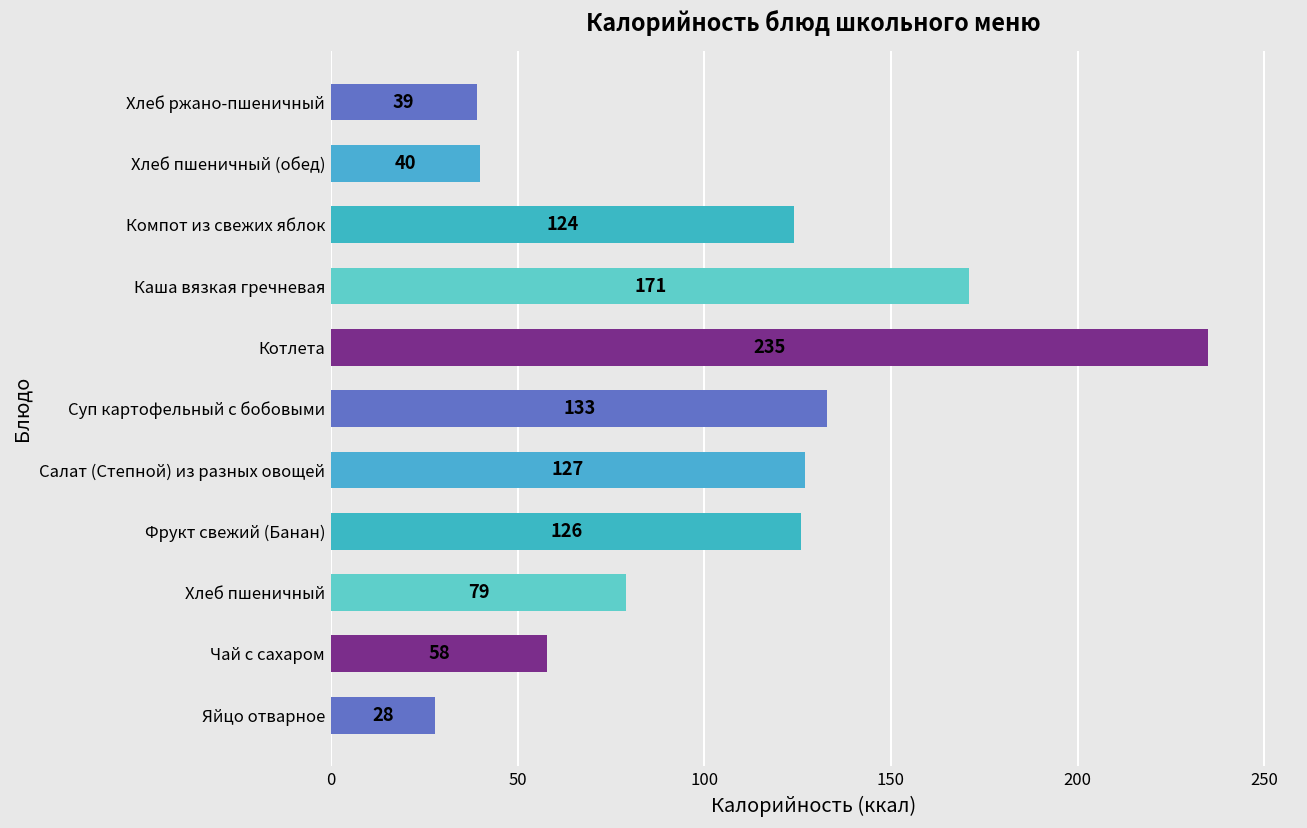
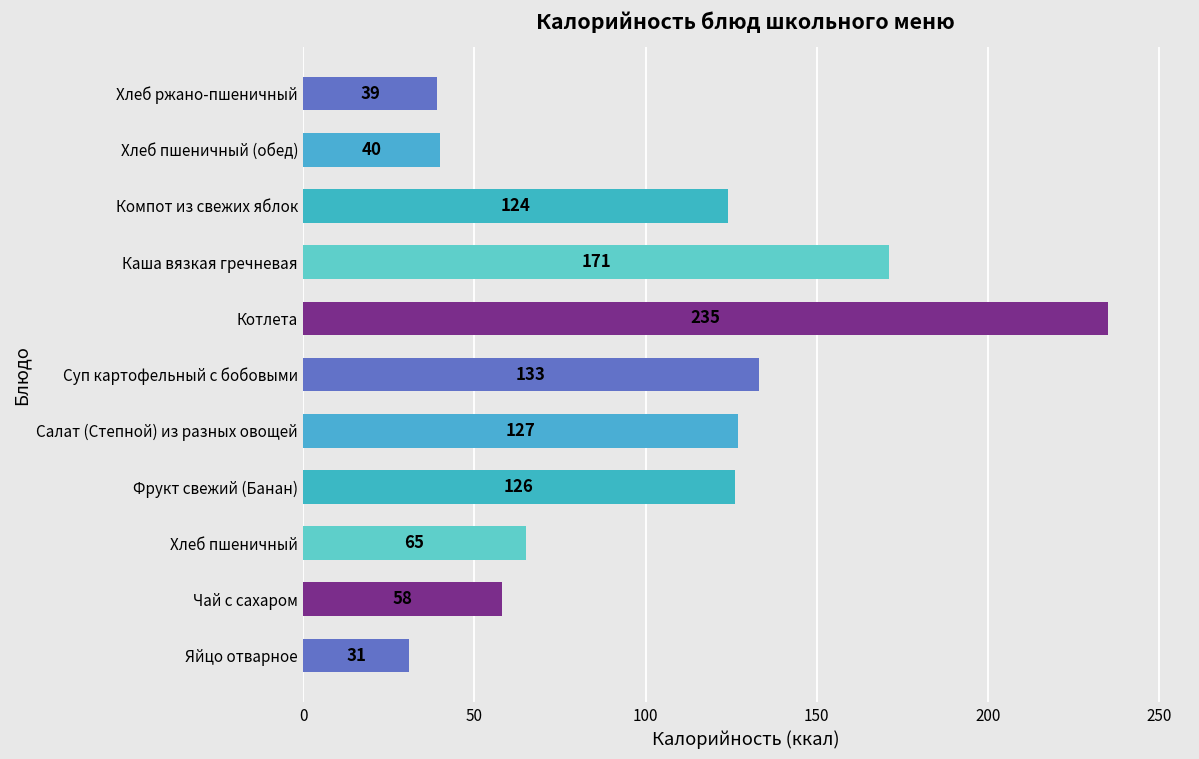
  {
    "Хлеб ржано-пшеничный": 39,
    "Хлеб пшеничный (обед)": 40,
    "Компот из свежих яблок": 124,
    "Каша вязкая гречневая": 171,
    "Котлета": 235,
    "Суп картофельный с бобовыми": 133,
    "Салат (Степной) из разных овощей": 127,
    "Фрукт свежий (Банан)": 126,
-   "Хлеб пшеничный": 79,
+   "Хлеб пшеничный": 65,
    "Чай с сахаром": 58,
-   "Яйцо отварное": 28
+   "Яйцо отварное": 31
  }
